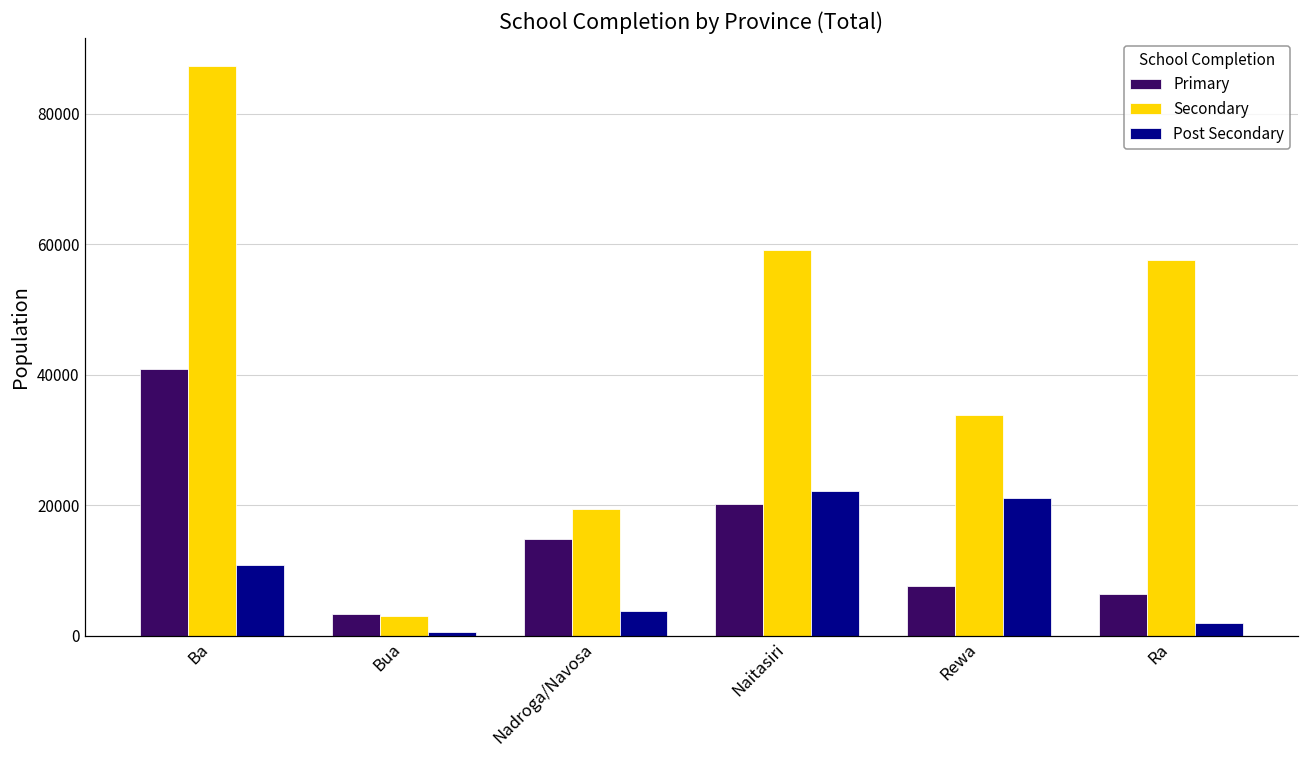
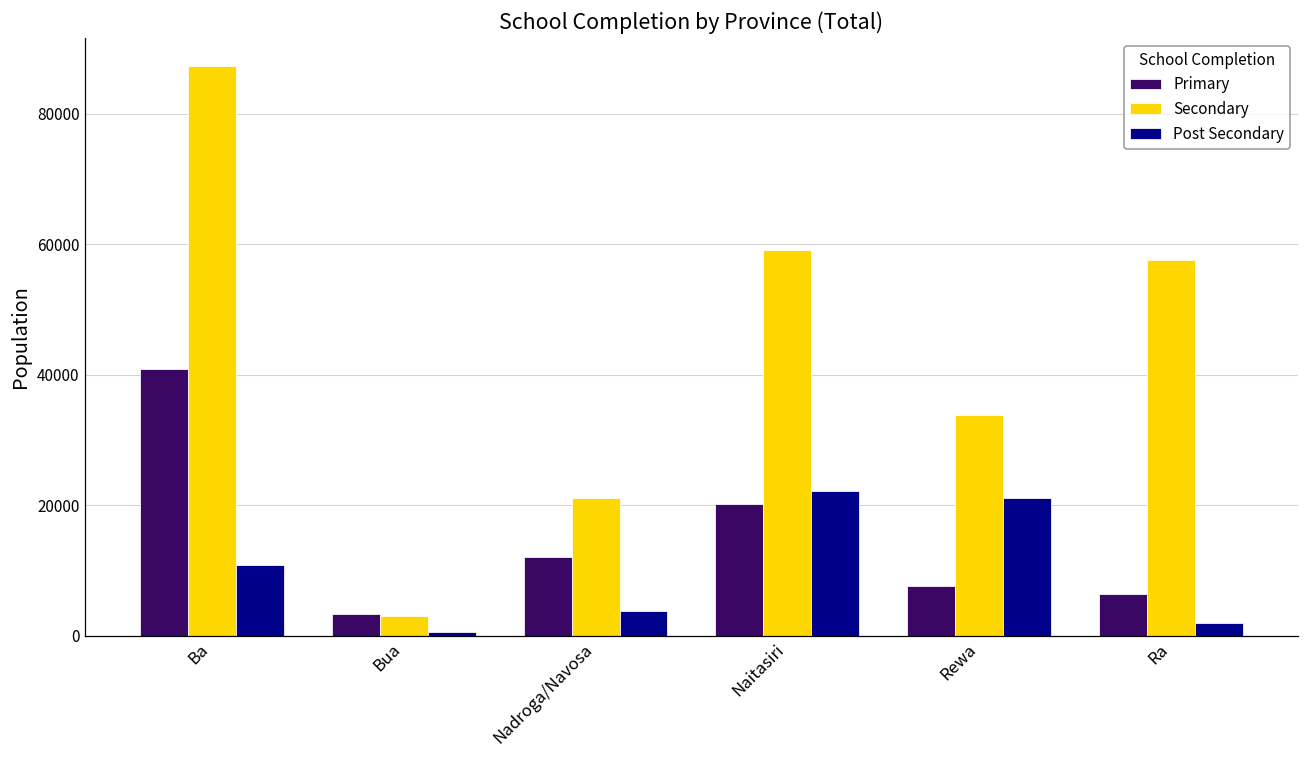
  {
    "Primary": {
      "Ba": 41000,
      "Bua": 3000,
-     "Nadroga/Navosa": 15000,
+     "Nadroga/Navosa": 12000,
      "Naitasiri": 20000,
      "Rewa": 8000,
      "Ra": 6000
    },
    "Secondary": {
      "Ba": 87000,
      "Bua": 3000,
-     "Nadroga/Navosa": 19000,
+     "Nadroga/Navosa": 21000,
      "Naitasiri": 59000,
      "Rewa": 34000,
      "Ra": 58000
    },
    "Post Secondary": {
      "Ba": 11000,
      "Bua": 1000,
      "Nadroga/Navosa": 4000,
      "Naitasiri": 22000,
      "Rewa": 21000,
      "Ra": 2000
    }
  }
